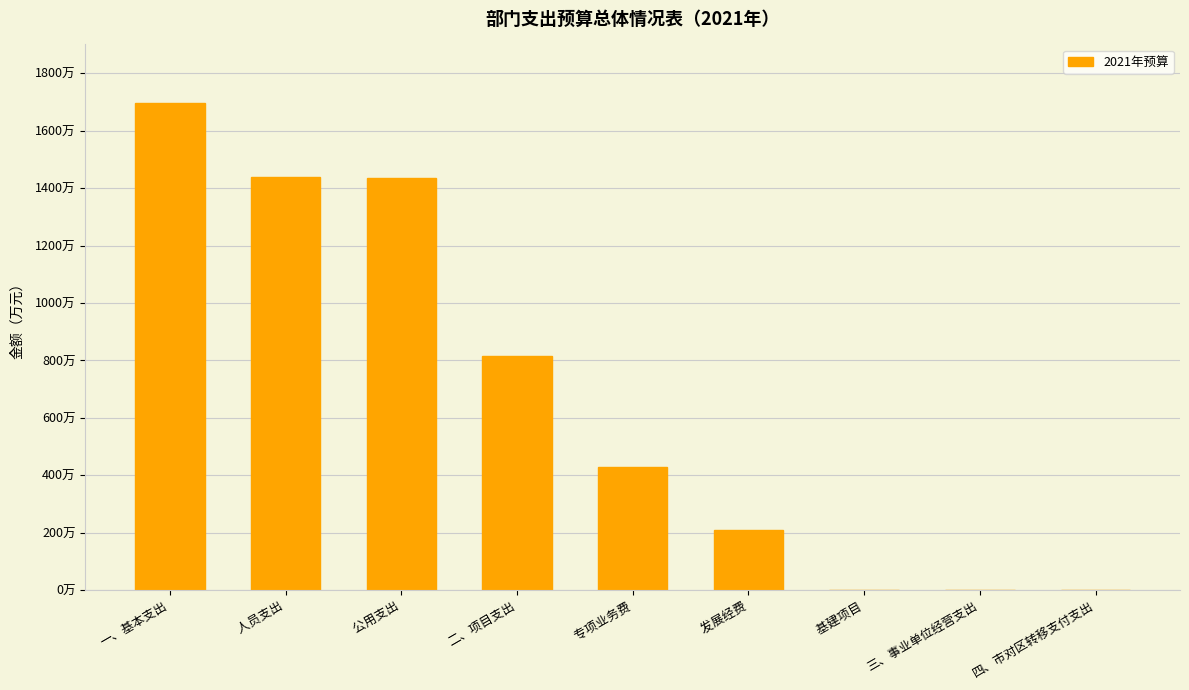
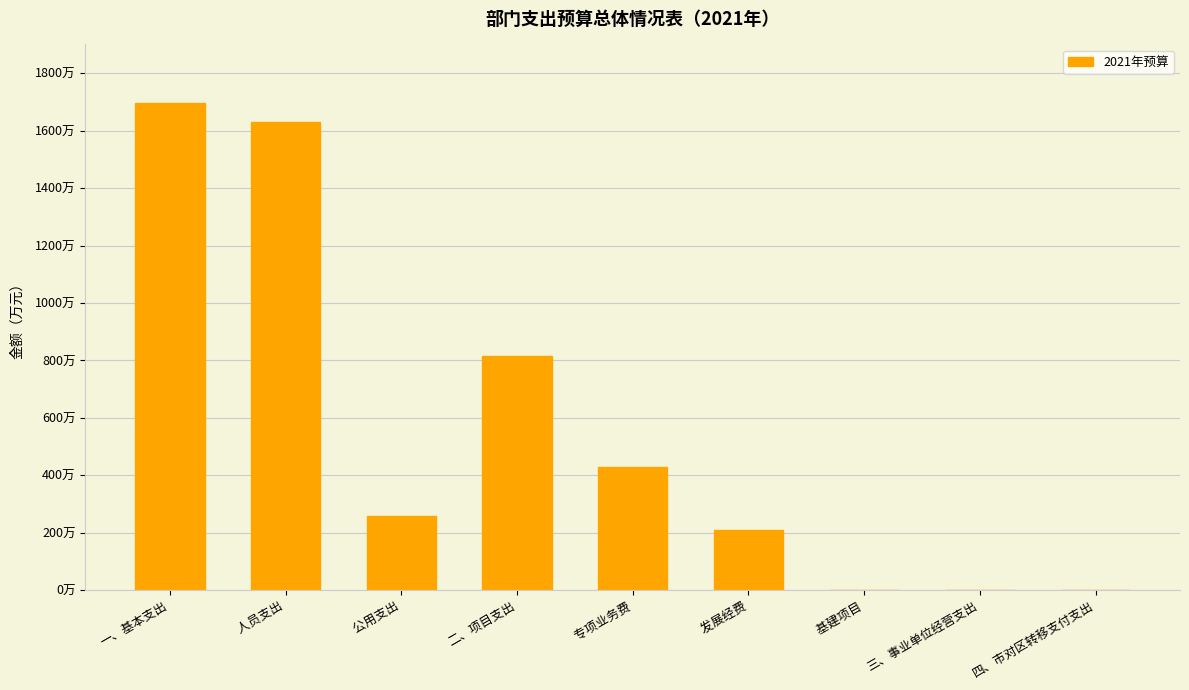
  {
    "一、基本支出": "1700万",
-   "人员支出": "1440万",
-   "公用支出": "1430万",
+   "人员支出": "1630万",
+   "公用支出": "260万",
    "二、项目支出": "820万",
    "专项业务费": "430万",
    "发展经费": "210万",
    "基建项目": "0万",
    "三、事业单位经营支出": "0万",
    "四、市对区转移支付支出": "0万"
  }
